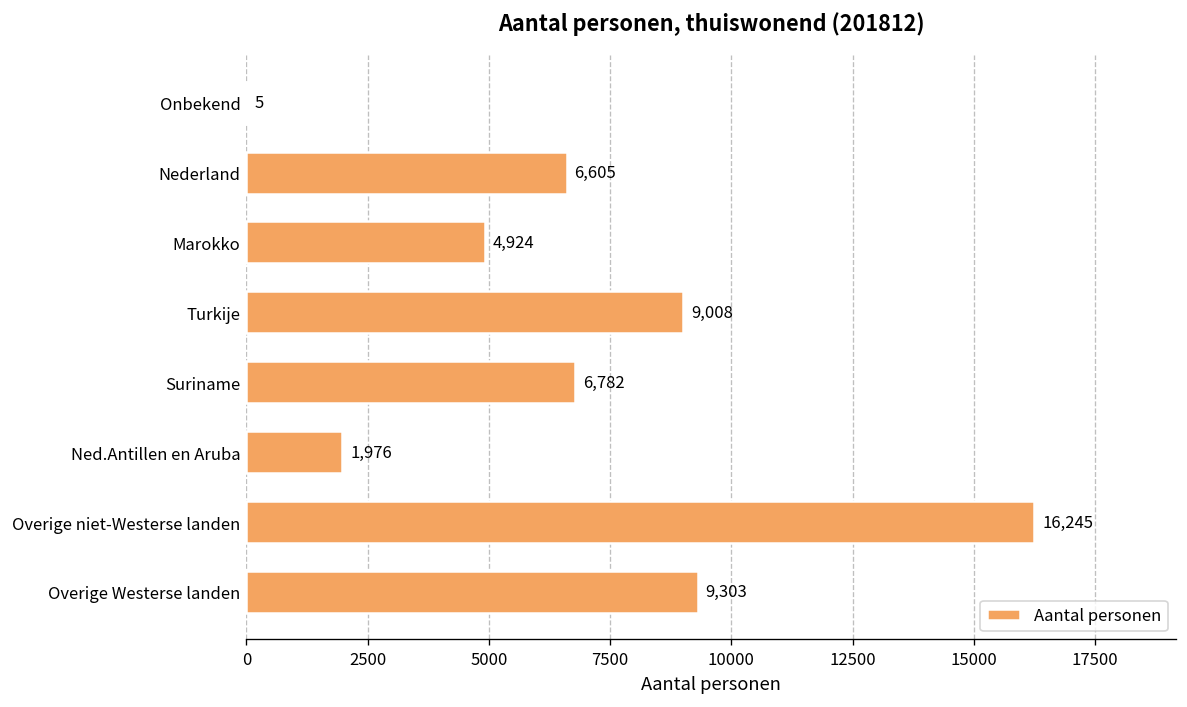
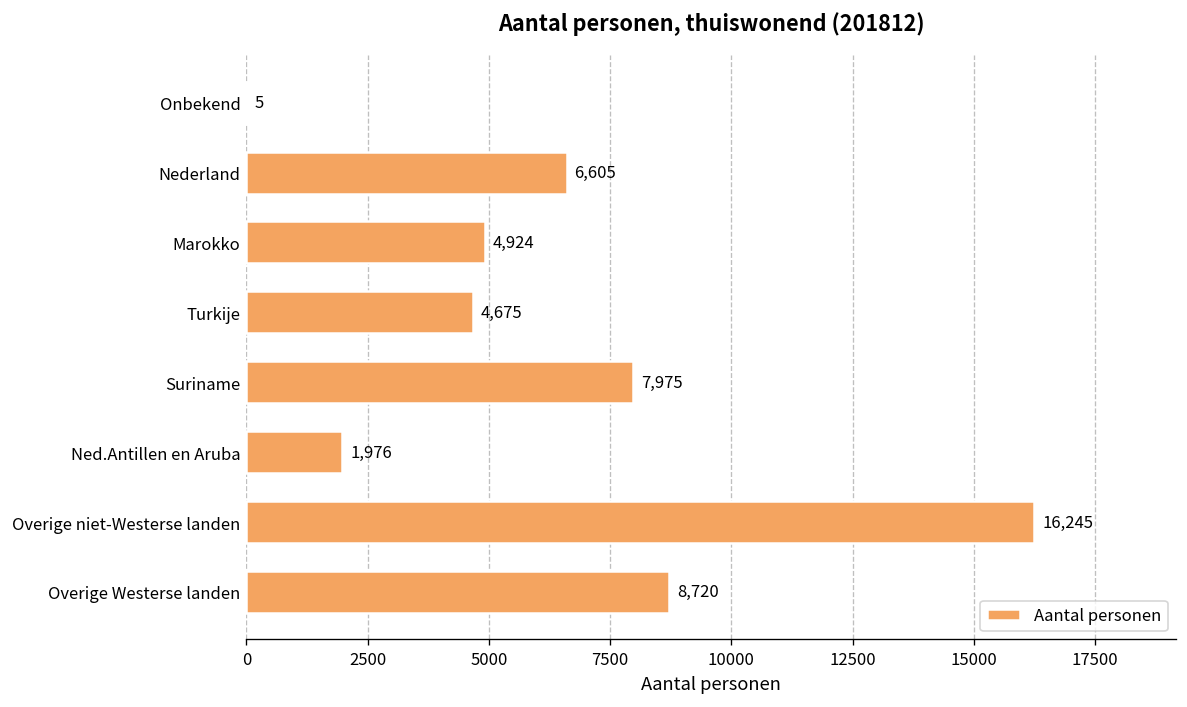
  {
    "Onbekend": "5",
    "Nederland": "6,605",
    "Marokko": "4,924",
-   "Turkije": "9,008",
-   "Suriname": "6,782",
+   "Turkije": "4,675",
+   "Suriname": "7,975",
    "Ned.Antillen en Aruba": "1,976",
    "Overige niet-Westerse landen": "16,245",
-   "Overige Westerse landen": "9,303"
+   "Overige Westerse landen": "8,720"
  }
